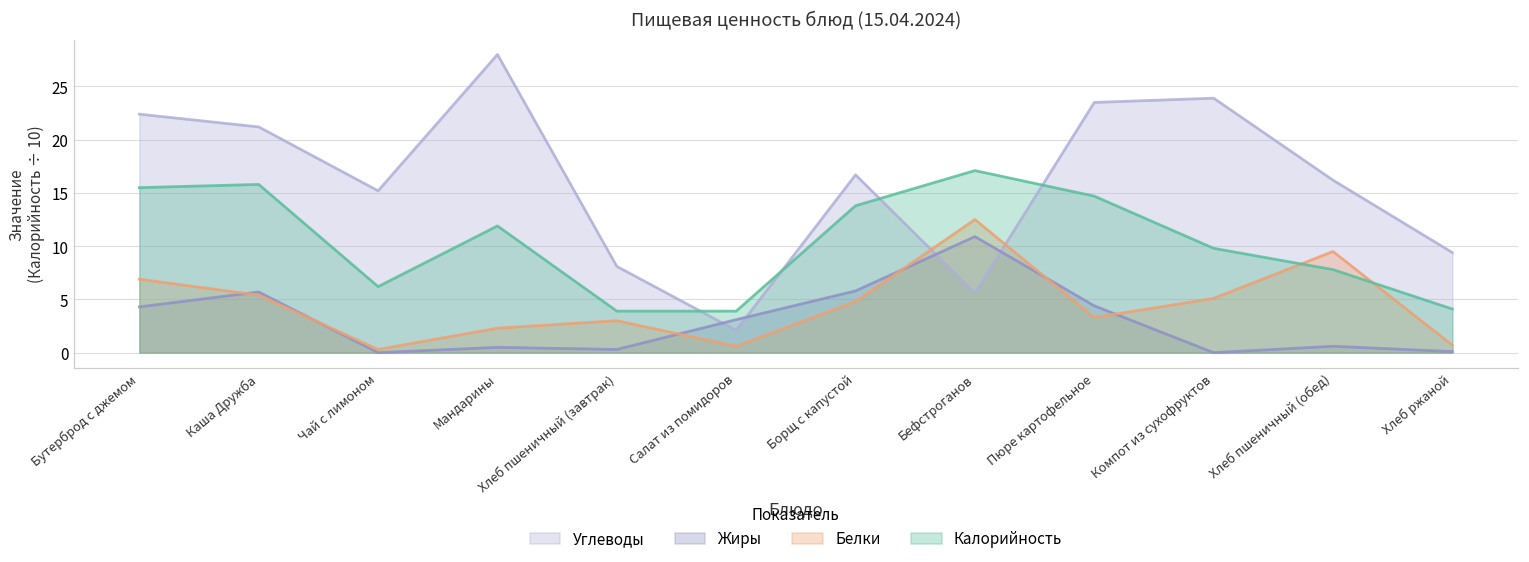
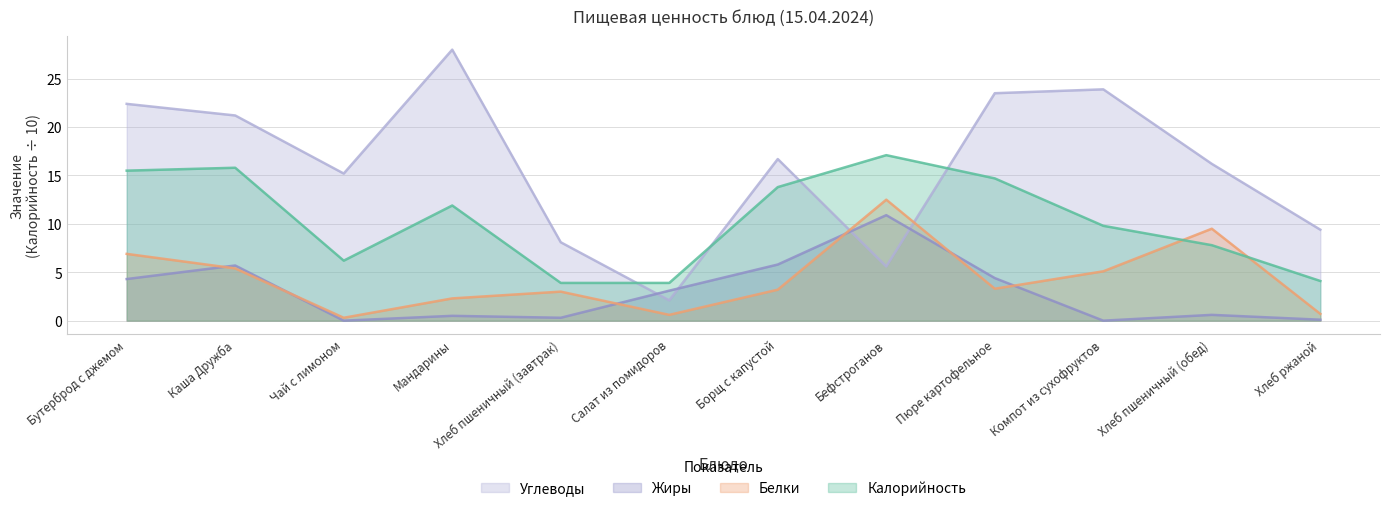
  {
    "Белки": {
      "Бутерброд с джемом": 7,
      "Каша Дружба": 5,
      "Чай с лимоном": 0,
      "Мандарины": 2,
      "Хлеб пшеничный (завтрак)": 3,
      "Салат из помидоров": 1,
-     "Борщ с капустой": 5,
+     "Борщ с капустой": 3,
      "Бефстроганов": 13,
      "Пюре картофельное": 3,
      "Компот из сухофруктов": 5,
      "Хлеб пшеничный (обед)": 10,
      "Хлеб ржаной": 1
    }
  }
